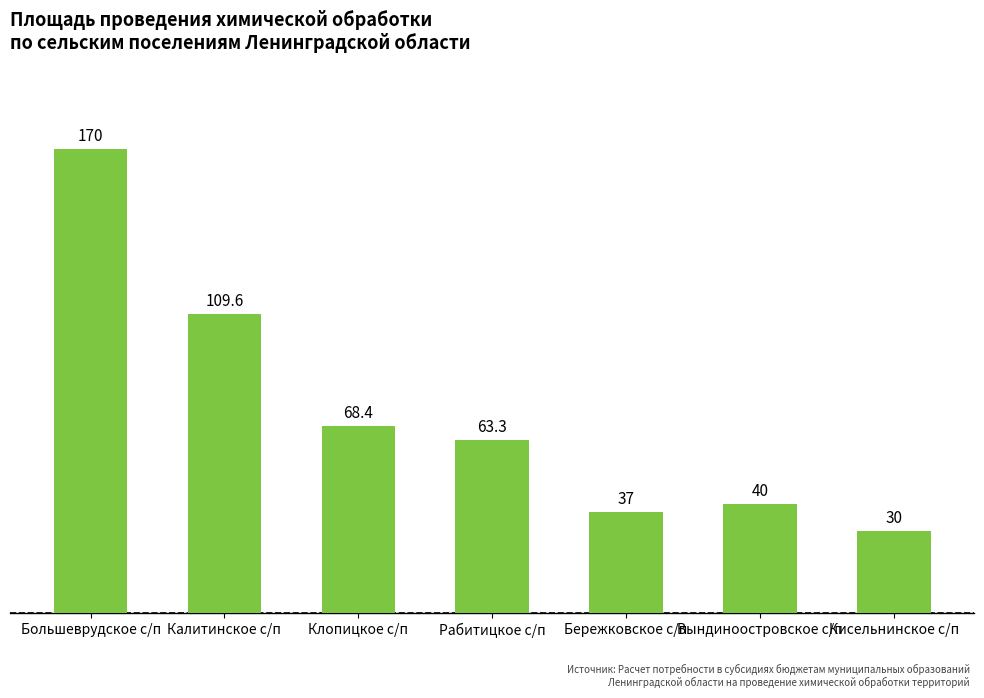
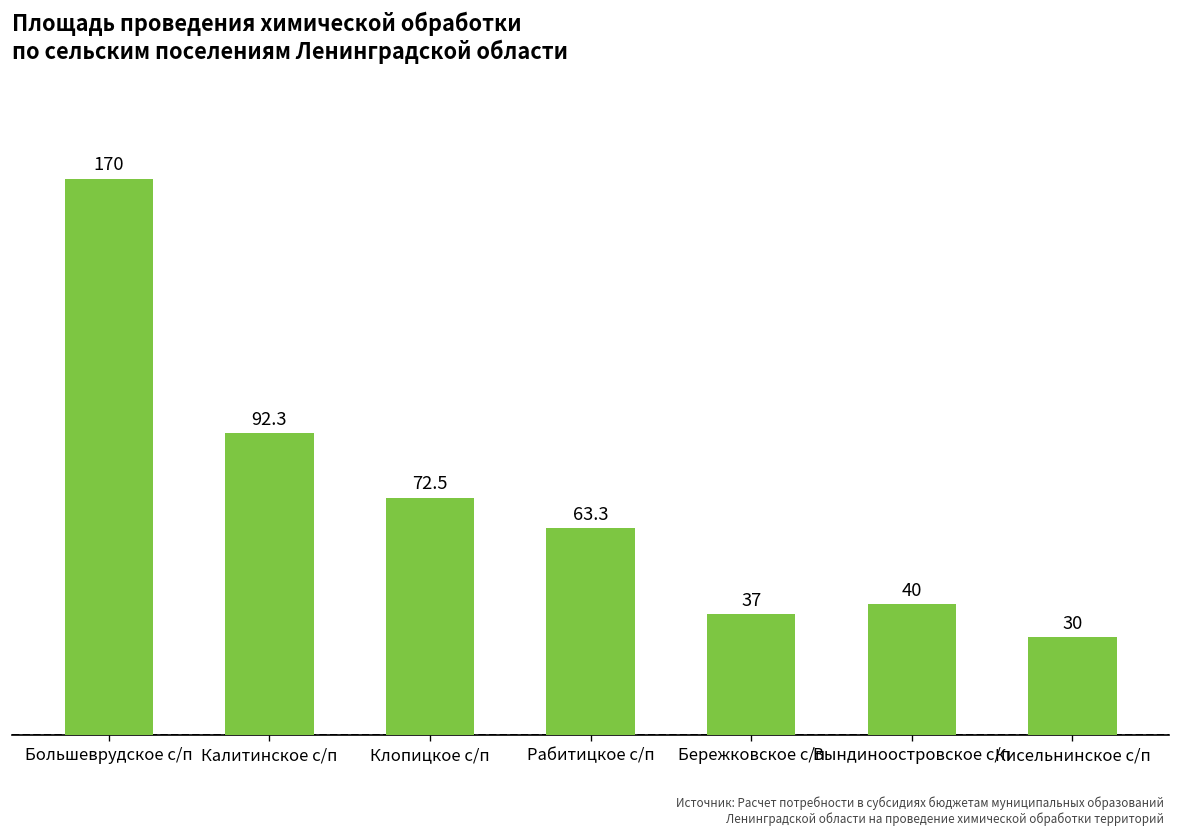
  {
    "Большеврудское с/п": 170,
-   "Калитинское с/п": 109.6,
-   "Клопицкое с/п": 68.4,
+   "Калитинское с/п": 92.3,
+   "Клопицкое с/п": 72.5,
    "Рабитицкое с/п": 63.3,
    "Бережковское с/п": 37,
    "Вындиноостровское с/п": 40,
    "Кисельнинское с/п": 30
  }
